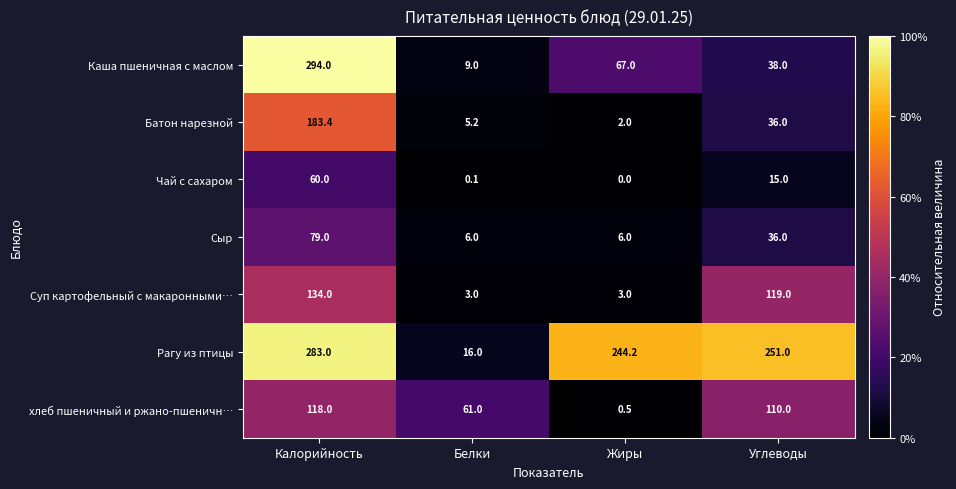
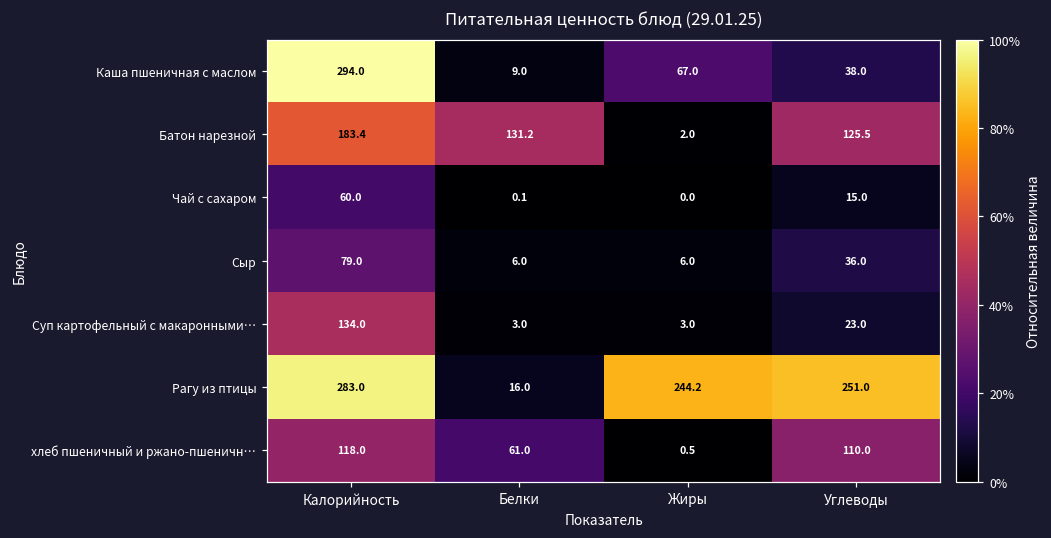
  {
    "Каша пшеничная с маслом": {
      "Калорийность": 294.0,
      "Белки": 9.0,
      "Жиры": 67.0,
      "Углеводы": 38.0
    },
    "Батон нарезной": {
      "Калорийность": 183.4,
-     "Белки": 5.2,
+     "Белки": 131.2,
      "Жиры": 2.0,
-     "Углеводы": 36.0
+     "Углеводы": 125.5
    },
    "Чай с сахаром": {
      "Калорийность": 60.0,
      "Белки": 0.1,
      "Жиры": 0.0,
      "Углеводы": 15.0
    },
    "Сыр": {
      "Калорийность": 79.0,
      "Белки": 6.0,
      "Жиры": 6.0,
      "Углеводы": 36.0
    },
    "Суп картофельный с макаронными…": {
      "Калорийность": 134.0,
      "Белки": 3.0,
      "Жиры": 3.0,
-     "Углеводы": 119.0
+     "Углеводы": 23.0
    },
    "Рагу из птицы": {
      "Калорийность": 283.0,
      "Белки": 16.0,
      "Жиры": 244.2,
      "Углеводы": 251.0
    },
    "хлеб пшеничный и ржано-пшеничн…": {
      "Калорийность": 118.0,
      "Белки": 61.0,
      "Жиры": 0.5,
      "Углеводы": 110.0
    }
  }
